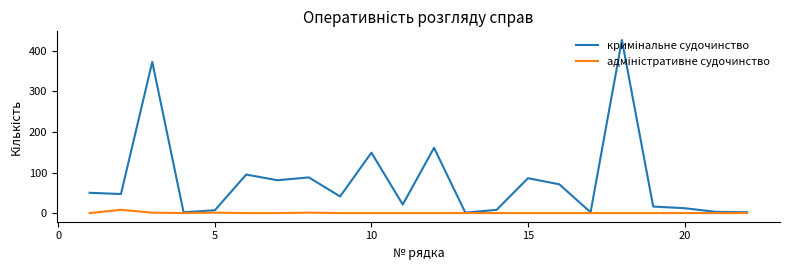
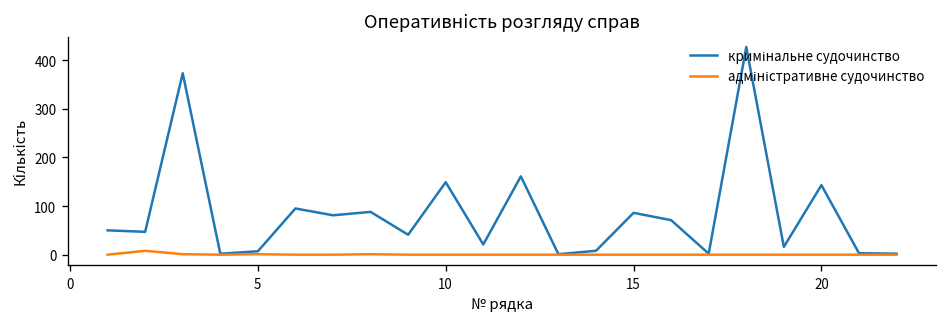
  {
    "кримінальне судочинство": {
      "10": 150,
      "15": 90,
-     "20": 10
+     "20": 140
    },
    "адміністративне судочинство": {
      "10": 0,
      "15": 0,
      "20": 0
    }
  }
